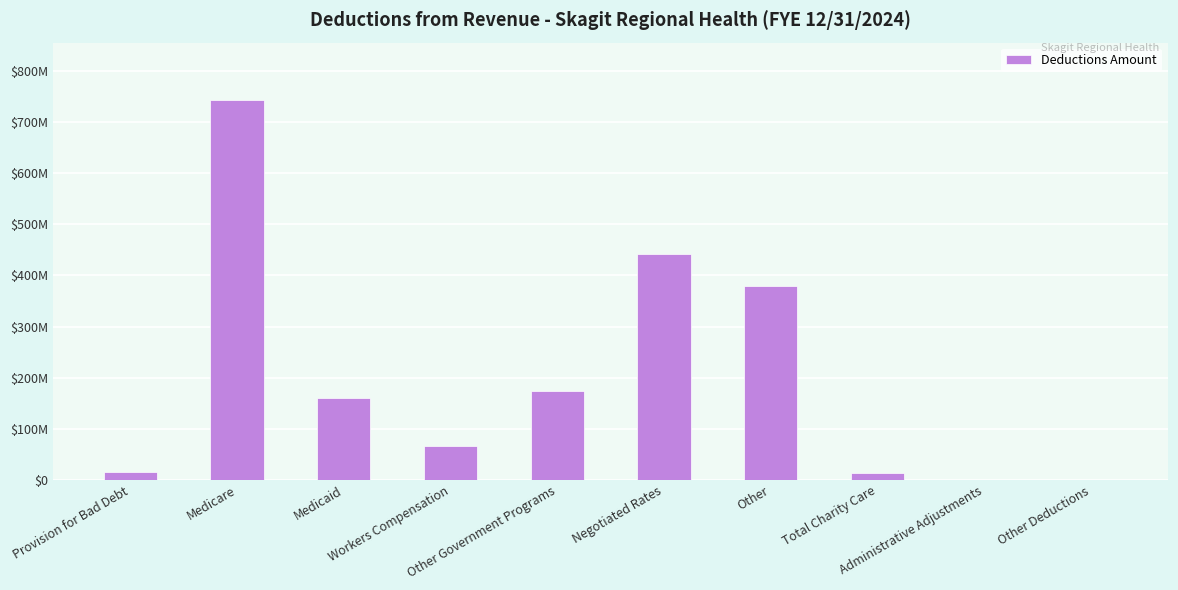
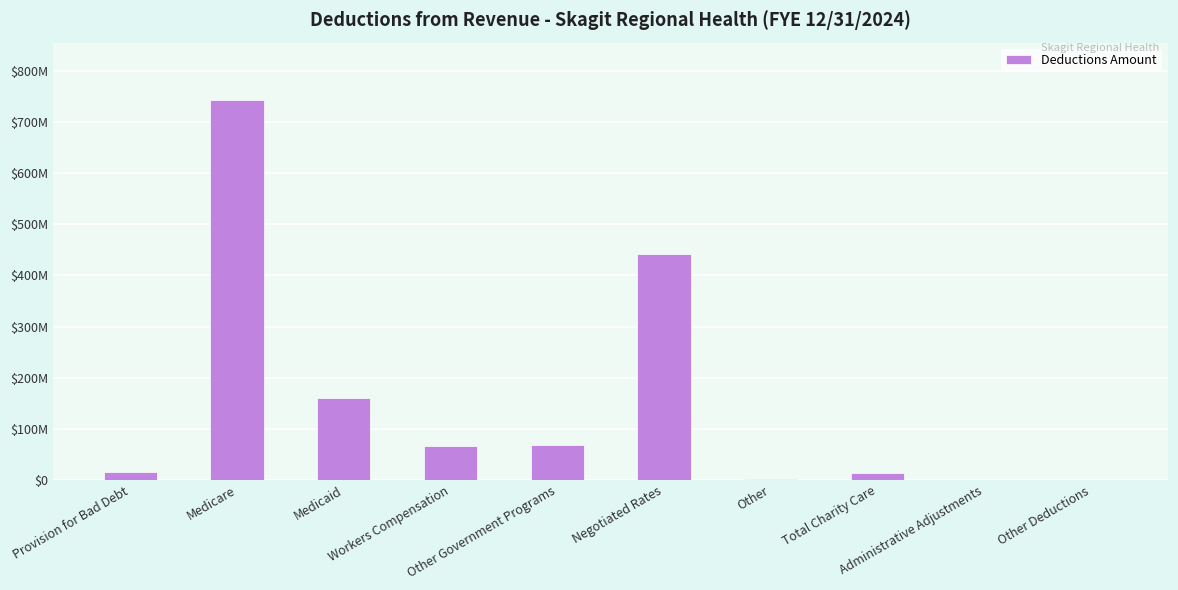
  {
    "Provision for Bad Debt": "$20000000",
    "Medicare": "$740000000",
    "Medicaid": "$160000000",
    "Workers Compensation": "$70000000",
-   "Other Government Programs": "$170000000",
+   "Other Government Programs": "$70000000",
    "Negotiated Rates": "$440000000",
-   "Other": "$380000000",
+   "Other": "$0",
    "Total Charity Care": "$10000000",
    "Administrative Adjustments": "$0",
    "Other Deductions": "$0"
  }
